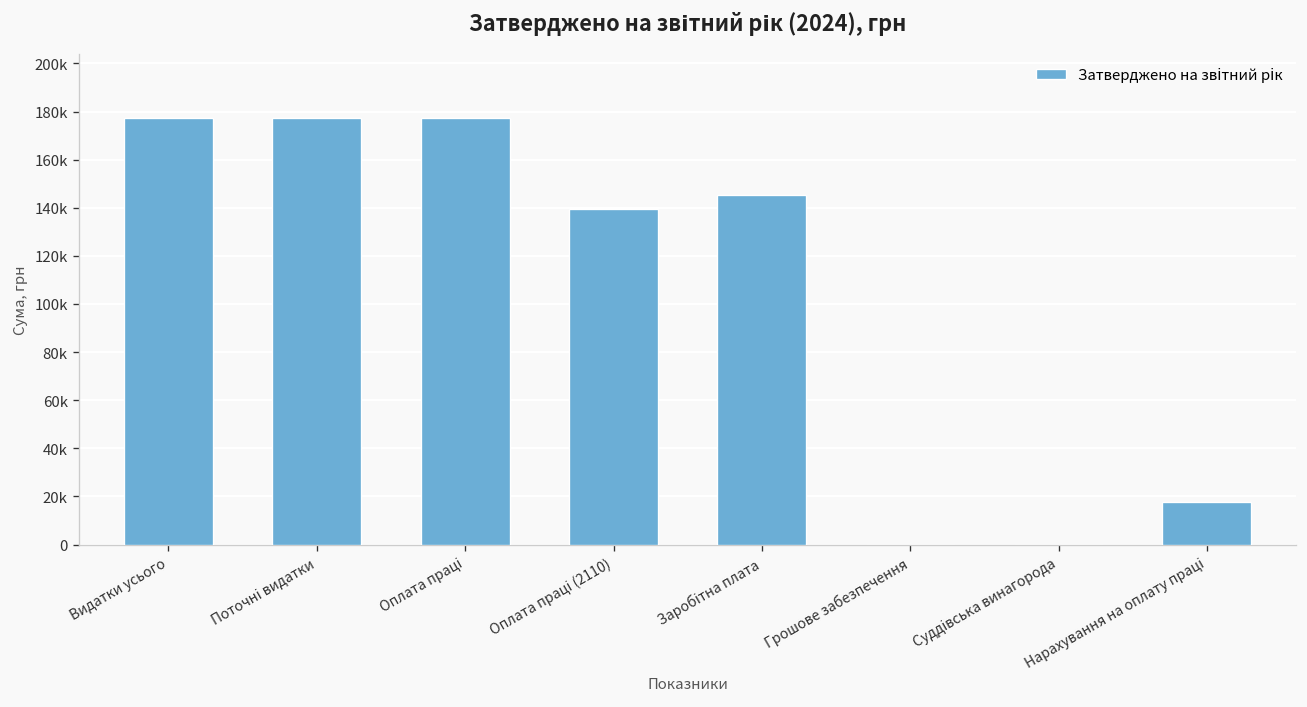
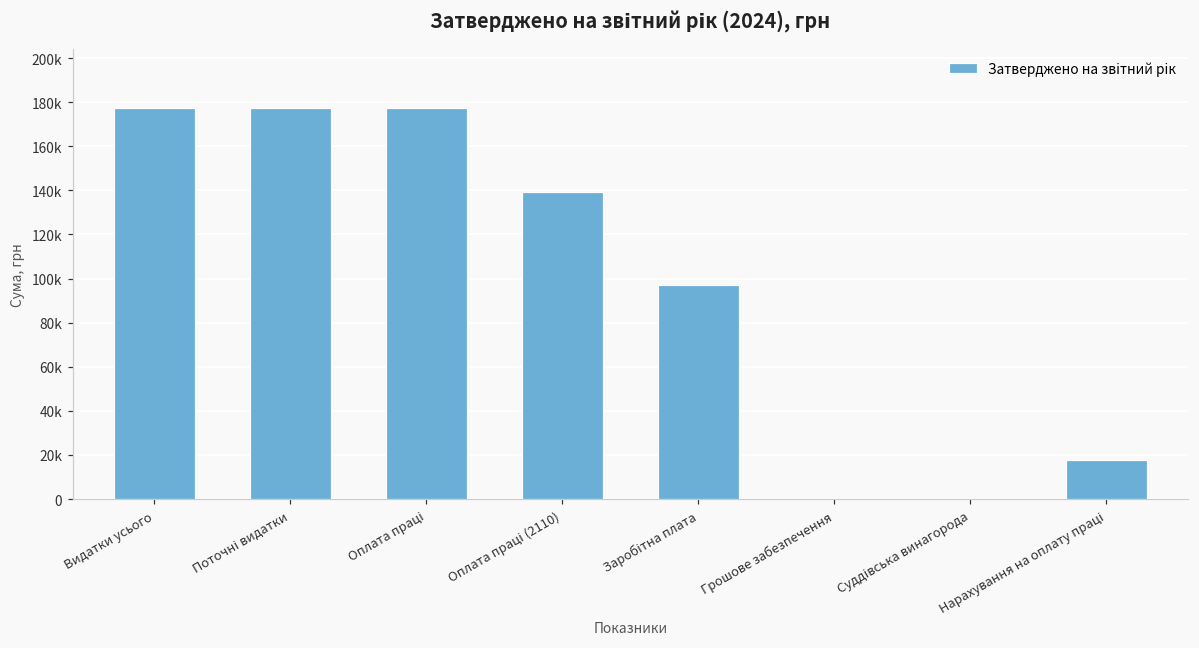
  {
    "Видатки усього": 177000,
    "Поточні видатки": 177000,
    "Оплата праці": 177000,
    "Оплата праці (2110)": 139000,
-   "Заробітна плата": 145000,
+   "Заробітна плата": 97000,
    "Грошове забезпечення": 0,
    "Суддівська винагорода": 0,
    "Нарахування на оплату праці": 18000
  }
